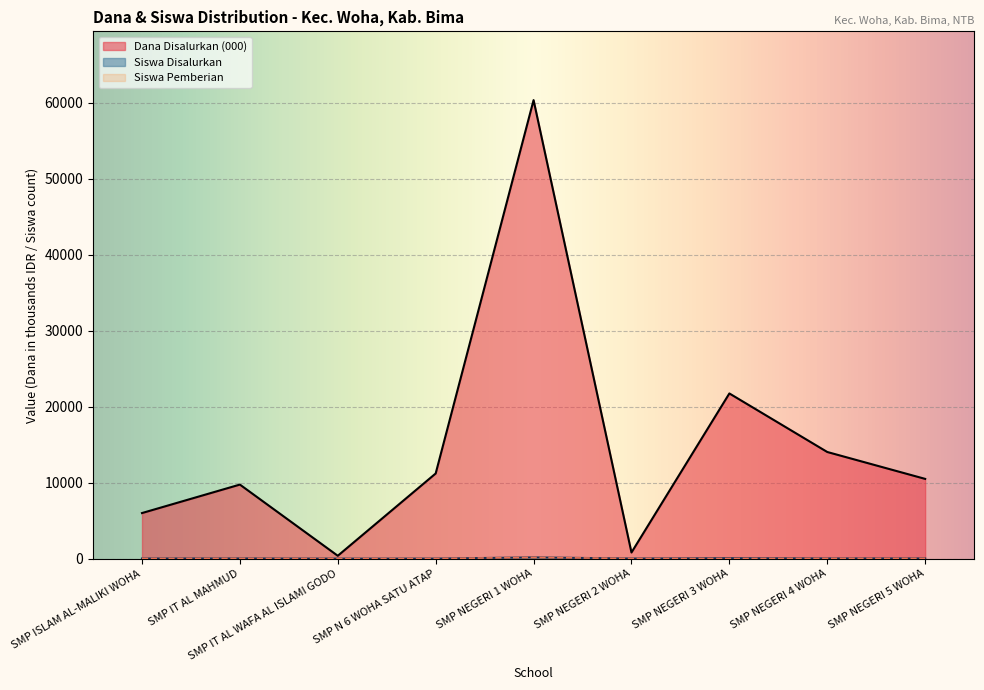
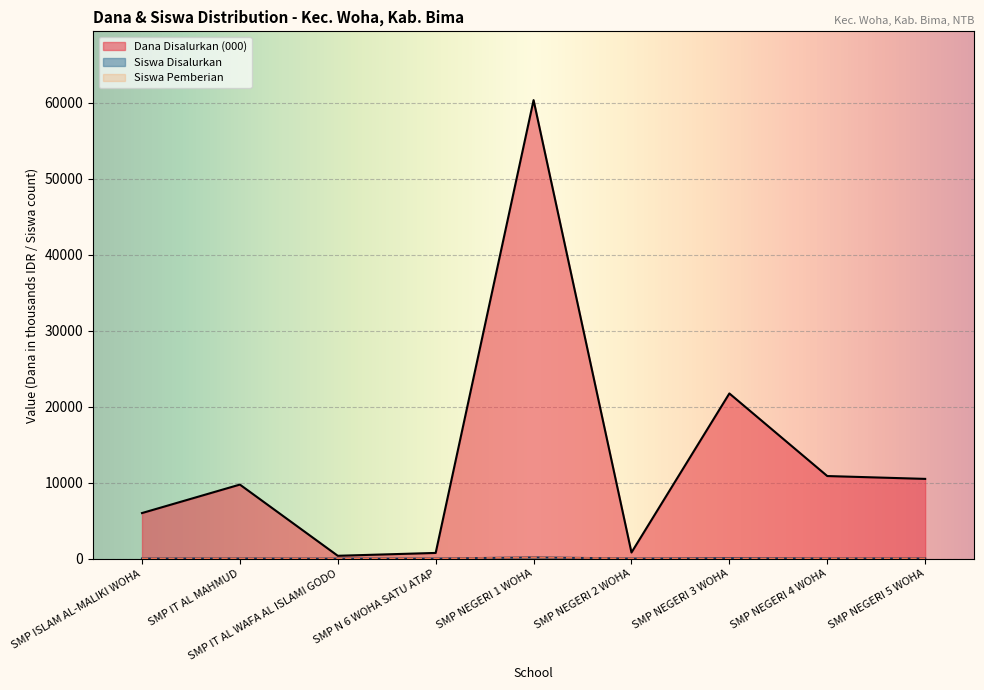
  {
    "Dana Disalurkan (000)": {
      "SMP ISLAM AL-MALIKI WOHA": 6000,
      "SMP IT AL MAHMUD": 10000,
      "SMP IT AL WAFA AL ISLAMI GODO": 0,
-     "SMP N 6 WOHA SATU ATAP": 11000,
+     "SMP N 6 WOHA SATU ATAP": 1000,
      "SMP NEGERI 1 WOHA": 60000,
      "SMP NEGERI 2 WOHA": 1000,
      "SMP NEGERI 3 WOHA": 22000,
-     "SMP NEGERI 4 WOHA": 14000,
+     "SMP NEGERI 4 WOHA": 11000,
      "SMP NEGERI 5 WOHA": 11000
    },
    "Siswa Pemberian": {
      "SMP ISLAM AL-MALIKI WOHA": 0,
      "SMP IT AL MAHMUD": 0,
      "SMP IT AL WAFA AL ISLAMI GODO": 0,
      "SMP N 6 WOHA SATU ATAP": 0,
      "SMP NEGERI 1 WOHA": 0,
      "SMP NEGERI 2 WOHA": 0,
      "SMP NEGERI 3 WOHA": 0,
      "SMP NEGERI 4 WOHA": 0,
      "SMP NEGERI 5 WOHA": 0
    }
  }
